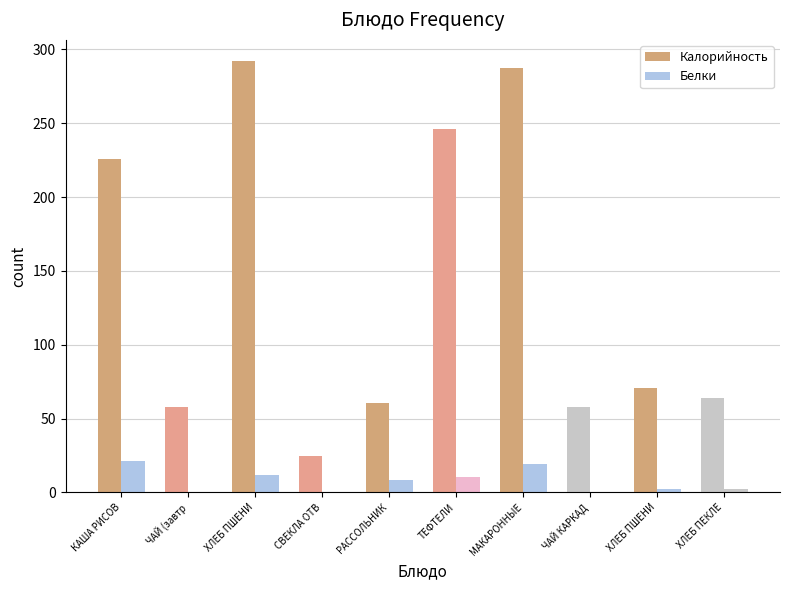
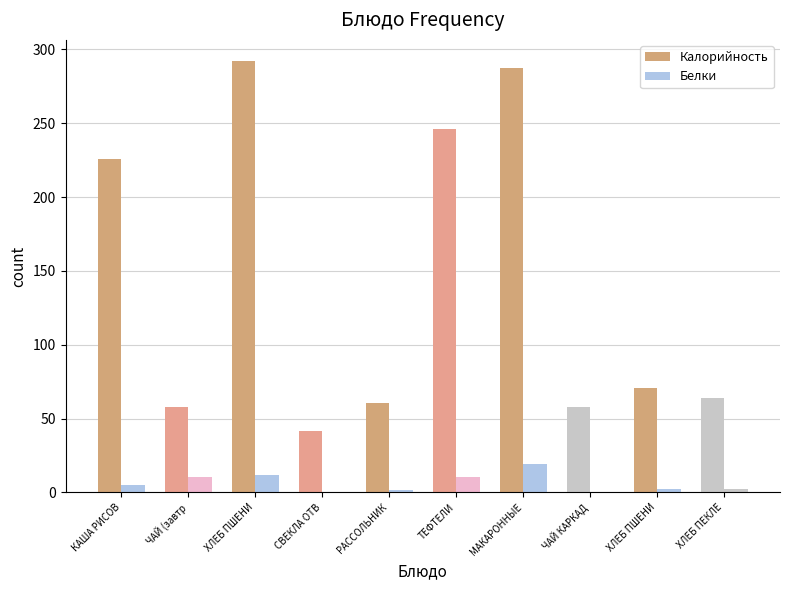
  {
    "Калорийность": {
      "КАША РИСОВ": 226,
      "ЧАЙ (завтр": 58,
-     "СВЕКЛА ОТВ": 24,
+     "СВЕКЛА ОТВ": 42,
      "РАССОЛЬНИК": 61,
      "ТЕФТЕЛИ": 246,
      "МАКАРОННЫЕ": 287,
      "ЧАЙ КАРКАД": 58,
      "ХЛЕБ ПЕКЛЕ": 64
    },
    "Белки": {
-     "КАША РИСОВ": 21,
-     "ЧАЙ (завтр": 0,
-     "РАССОЛЬНИК": 8,
+     "КАША РИСОВ": 5,
+     "ЧАЙ (завтр": 11,
+     "РАССОЛЬНИК": 2,
      "ТЕФТЕЛИ": 10,
      "МАКАРОННЫЕ": 19,
      "ХЛЕБ ПЕКЛЕ": 2
    }
  }
